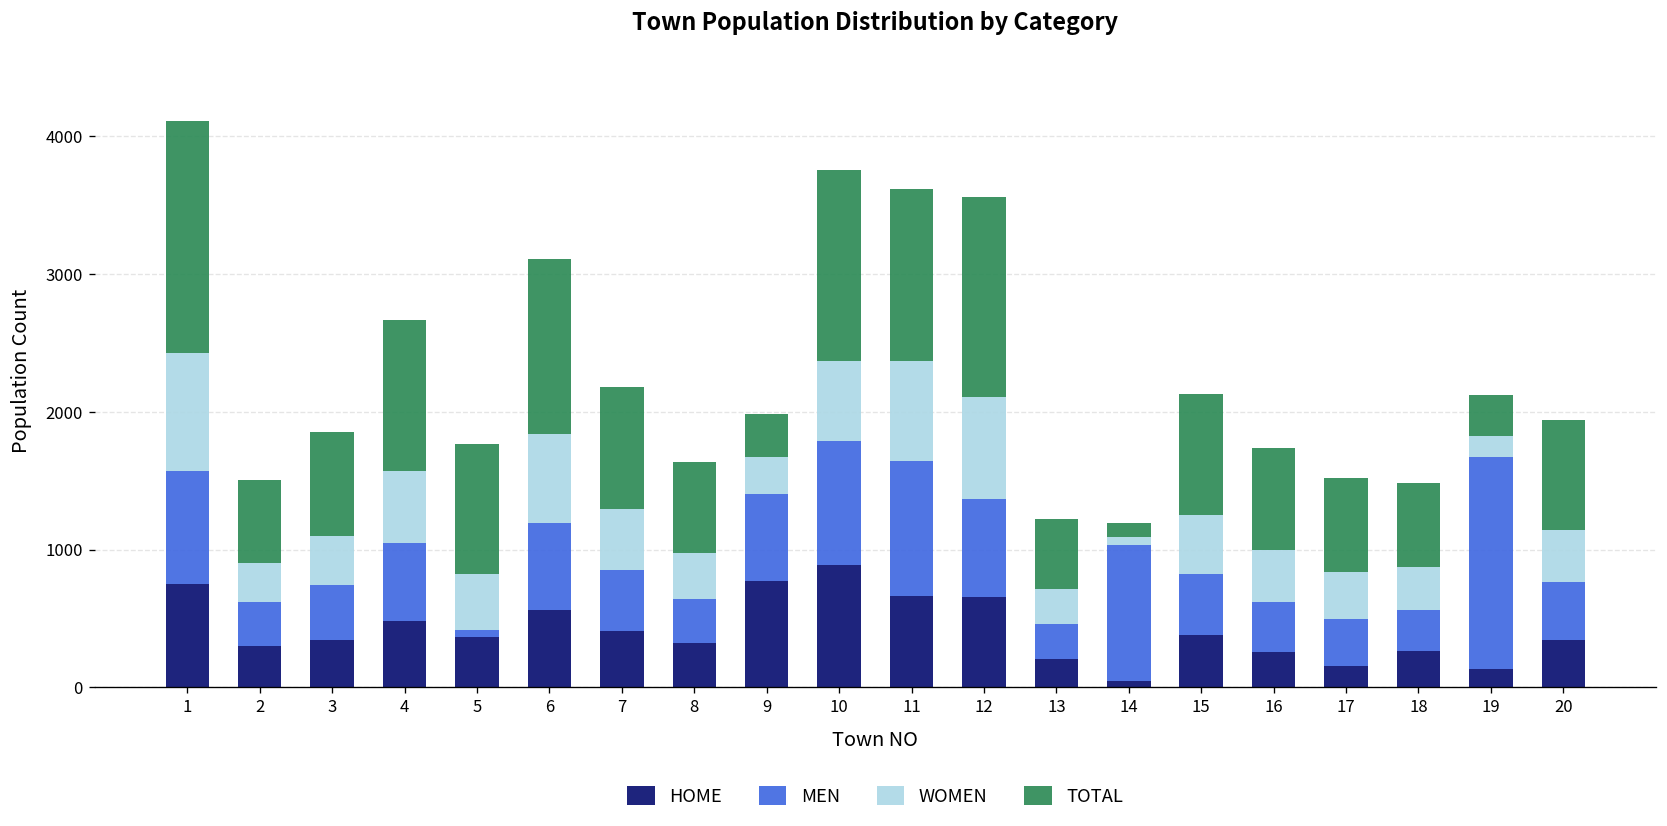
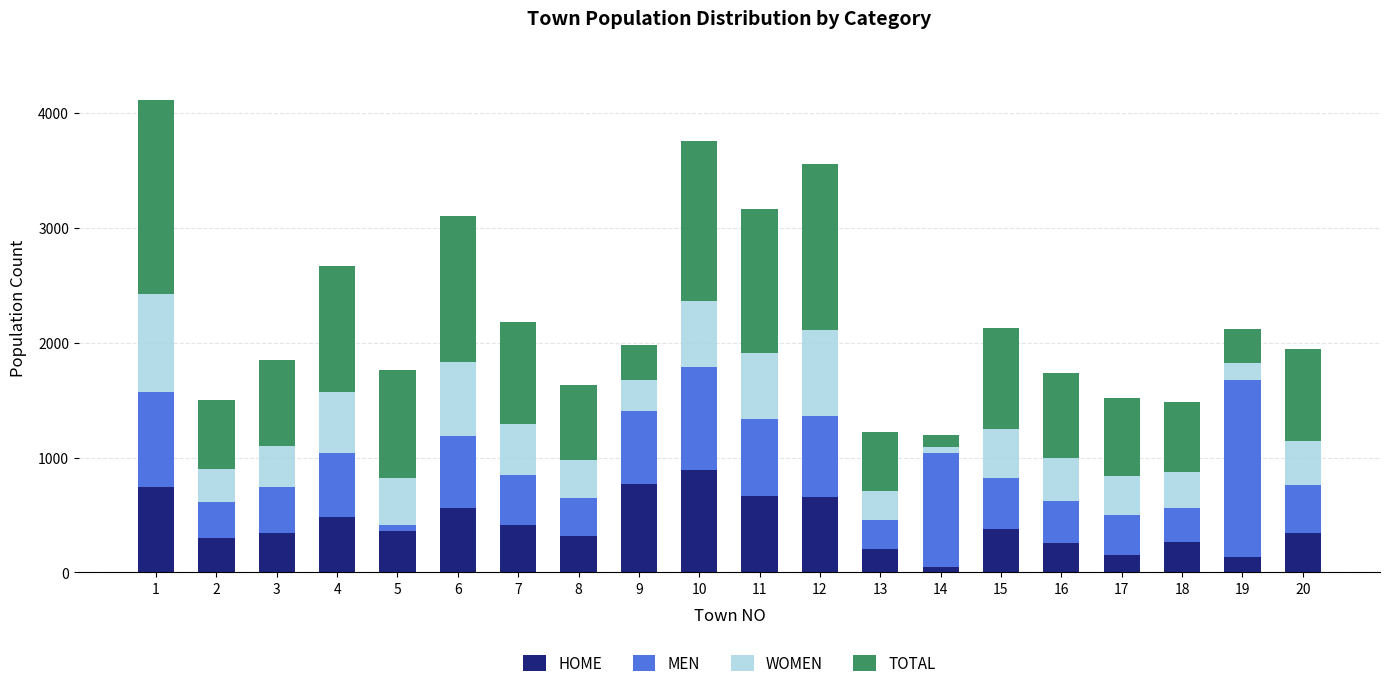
  {
    "HOME": {
      "1": 750,
      "2": 300,
      "3": 350,
      "4": 480,
      "5": 370,
      "6": 560,
      "7": 410,
      "8": 320,
      "9": 770,
      "10": 890,
      "11": 660,
      "12": 660,
      "13": 200,
      "14": 50,
      "15": 380,
      "16": 250,
      "17": 150,
      "18": 260,
      "19": 140,
      "20": 340
    },
    "MEN": {
      "1": 830,
      "2": 320,
      "3": 400,
      "4": 560,
      "5": 50,
      "6": 630,
      "7": 440,
      "8": 330,
      "9": 630,
      "10": 890,
-     "11": 980,
+     "11": 680,
      "12": 710,
      "13": 260,
      "14": 990,
      "15": 440,
      "16": 370,
      "17": 340,
      "18": 300,
      "19": 1540,
      "20": 420
    },
    "WOMEN": {
      "1": 860,
      "2": 280,
      "3": 360,
      "4": 530,
      "5": 410,
      "6": 640,
      "7": 450,
      "8": 330,
      "9": 270,
      "10": 580,
-     "11": 720,
+     "11": 570,
      "12": 740,
      "13": 250,
      "14": 60,
      "15": 430,
      "16": 370,
      "17": 340,
      "18": 320,
      "19": 150,
      "20": 380
    },
    "TOTAL": {
      "1": 1680,
      "2": 600,
      "3": 750,
      "4": 1090,
      "5": 940,
      "6": 1270,
      "7": 890,
      "8": 660,
      "9": 310,
      "10": 1390,
      "11": 1250,
      "12": 1450,
      "13": 510,
      "14": 100,
      "15": 880,
      "16": 740,
      "17": 690,
      "18": 610,
      "19": 300,
      "20": 800
    }
  }
